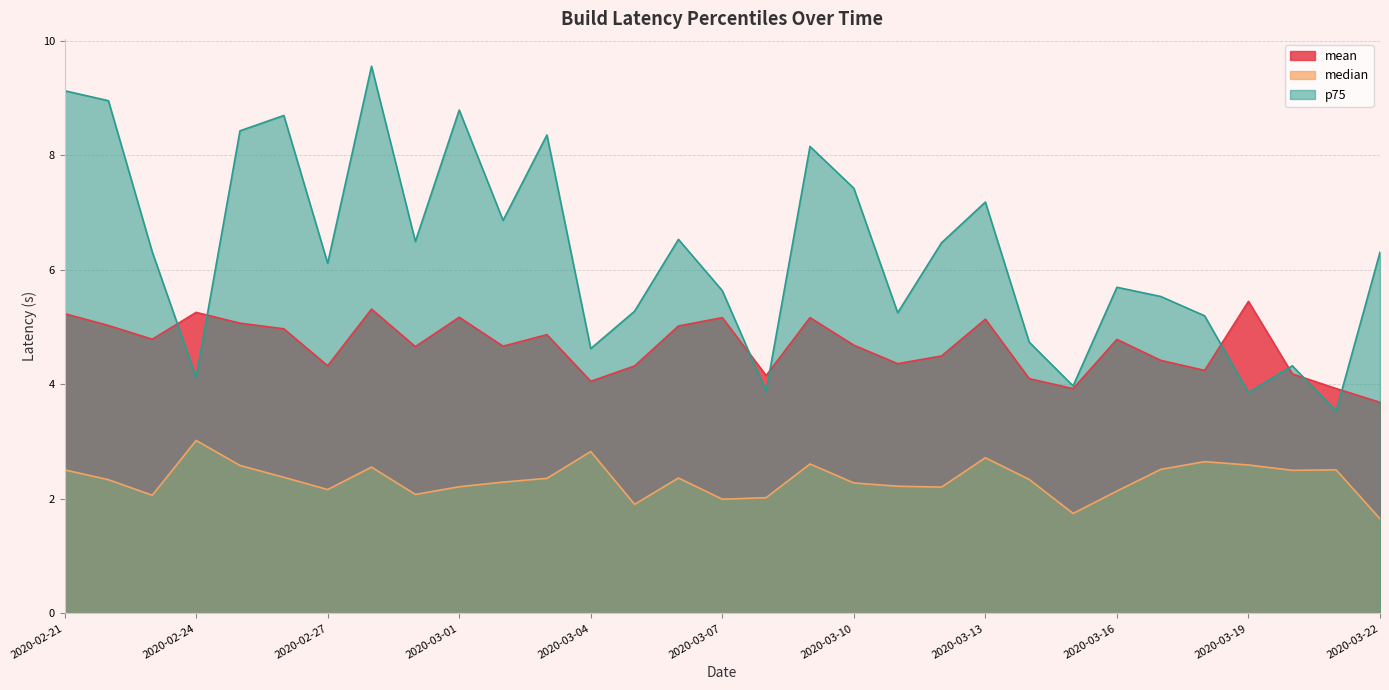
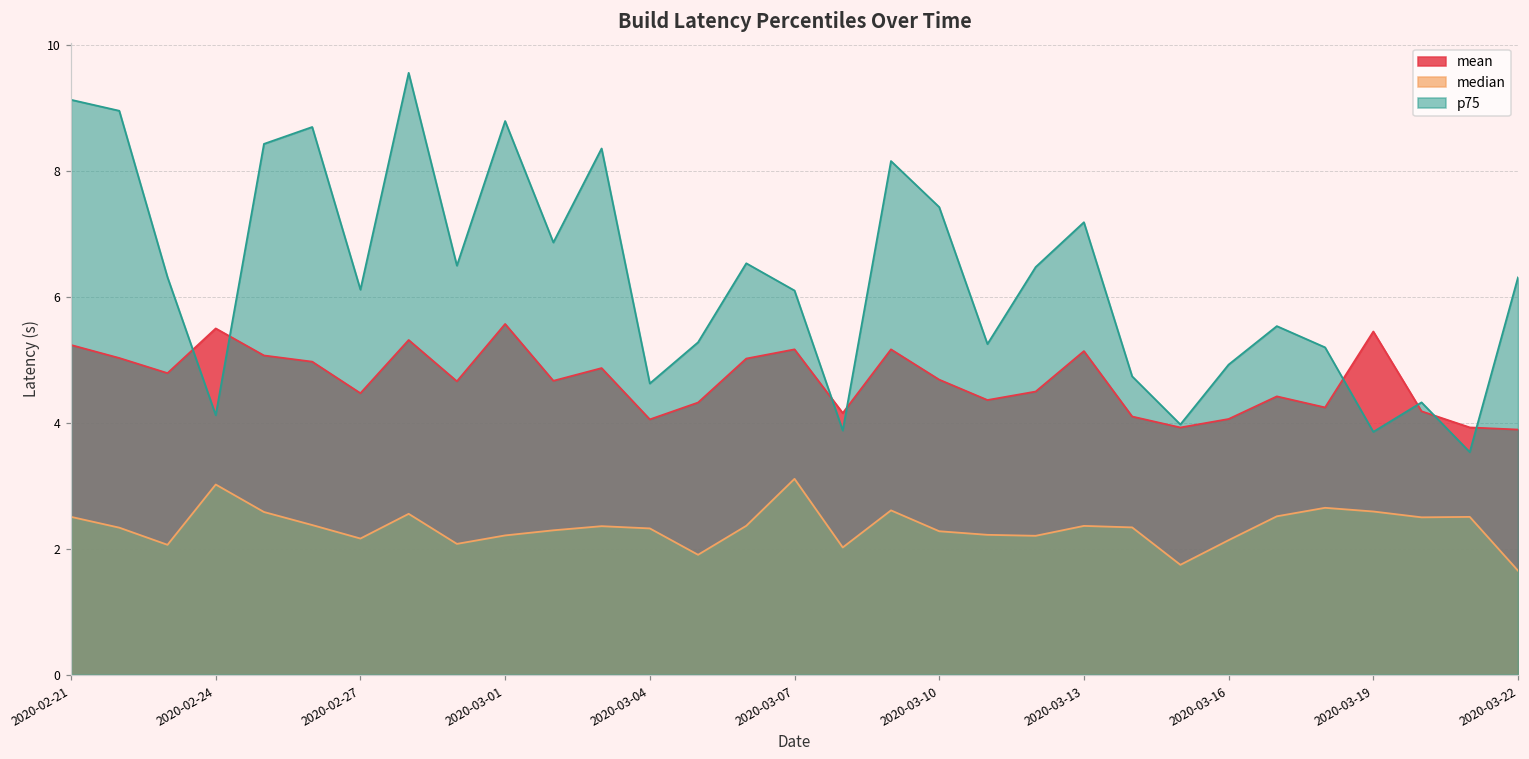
  {
    "mean": {
      "2020-02-21": 5.2,
-     "2020-02-24": 5.3,
-     "2020-02-27": 4.3,
-     "2020-03-01": 5.2,
+     "2020-02-24": 5.5,
+     "2020-02-27": 4.5,
+     "2020-03-01": 5.6,
      "2020-03-04": 4.1,
      "2020-03-07": 5.2,
      "2020-03-10": 4.7,
      "2020-03-13": 5.1,
-     "2020-03-16": 4.8,
+     "2020-03-16": 4.1,
      "2020-03-19": 5.5,
-     "2020-03-22": 3.7
+     "2020-03-22": 3.9
    },
    "median": {
      "2020-02-21": 2.5,
      "2020-02-24": 3.0,
      "2020-02-27": 2.2,
      "2020-03-01": 2.2,
-     "2020-03-04": 2.8,
-     "2020-03-07": 2.0,
+     "2020-03-04": 2.3,
+     "2020-03-07": 3.1,
      "2020-03-10": 2.3,
-     "2020-03-13": 2.7,
+     "2020-03-13": 2.4,
      "2020-03-16": 2.1,
      "2020-03-19": 2.6,
      "2020-03-22": 1.7
    },
    "p75": {
      "2020-02-21": 9.1,
      "2020-02-24": 4.1,
      "2020-02-27": 6.1,
      "2020-03-01": 8.8,
      "2020-03-04": 4.6,
-     "2020-03-07": 5.6,
+     "2020-03-07": 6.1,
      "2020-03-10": 7.4,
      "2020-03-13": 7.2,
-     "2020-03-16": 5.7,
+     "2020-03-16": 4.9,
      "2020-03-19": 3.9,
      "2020-03-22": 6.3
    }
  }
